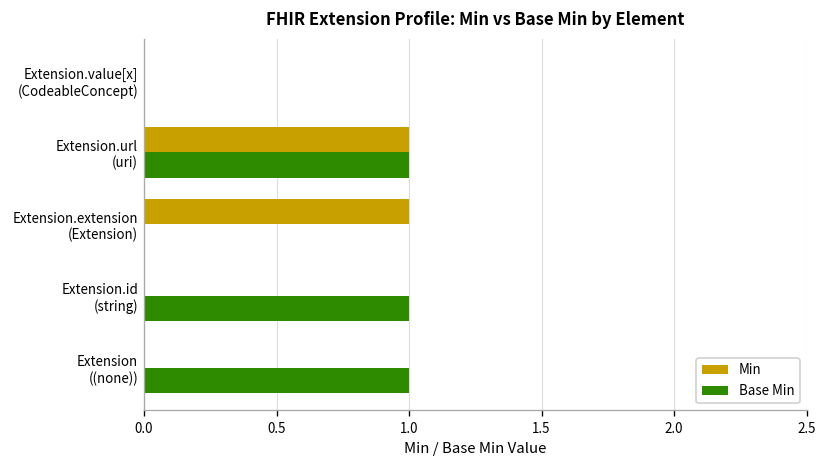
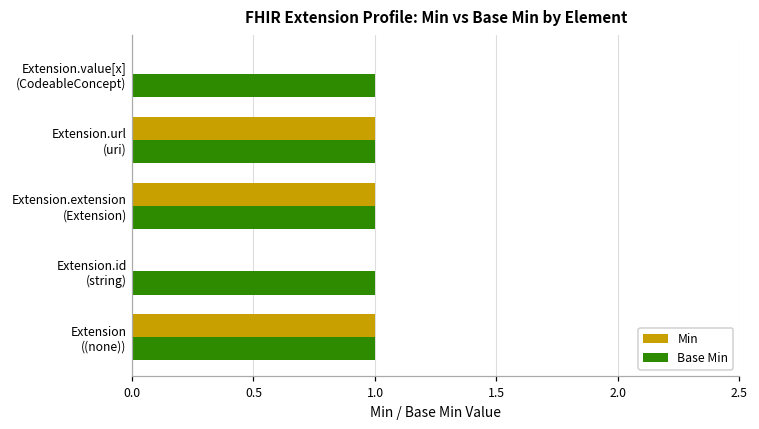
  {
    "Min": {
      "Extension.value[x] (CodeableConcept)": 0,
      "Extension.url (uri)": 1,
      "Extension.extension (Extension)": 1,
      "Extension.id (string)": 0,
-     "Extension ((none))": 0
+     "Extension ((none))": 1
    },
    "Base Min": {
-     "Extension.value[x] (CodeableConcept)": 0,
+     "Extension.value[x] (CodeableConcept)": 1,
      "Extension.url (uri)": 1,
-     "Extension.extension (Extension)": 0,
+     "Extension.extension (Extension)": 1,
      "Extension.id (string)": 1,
      "Extension ((none))": 1
    }
  }
